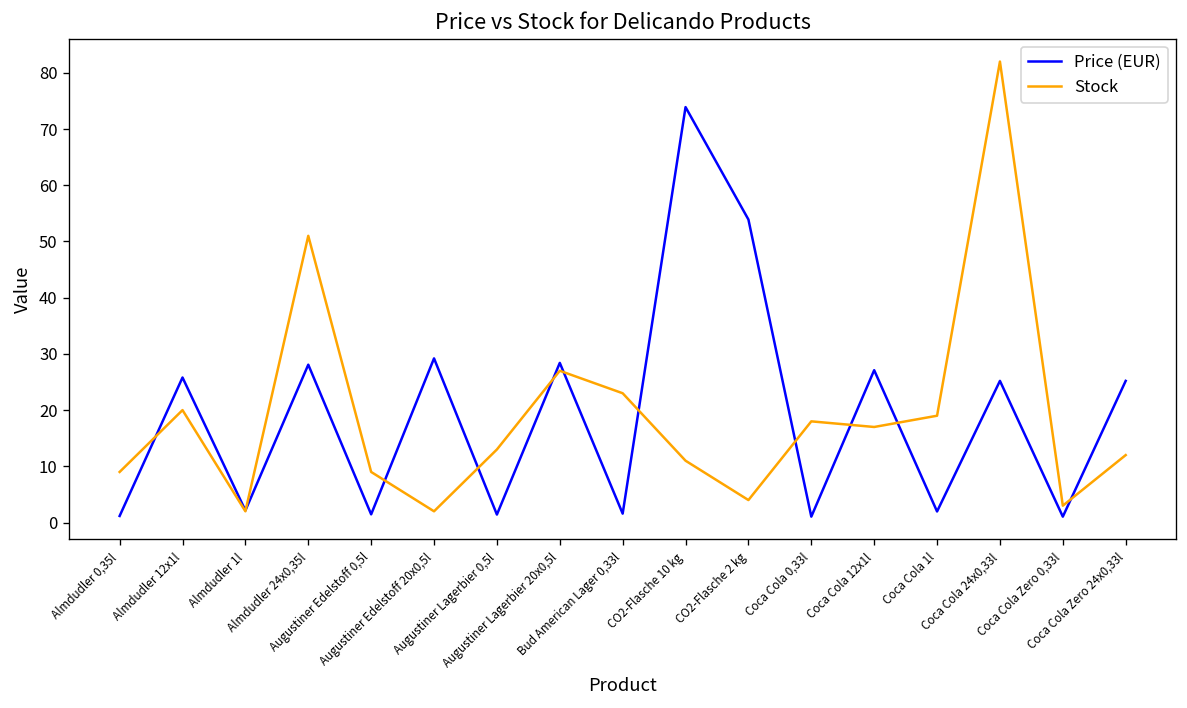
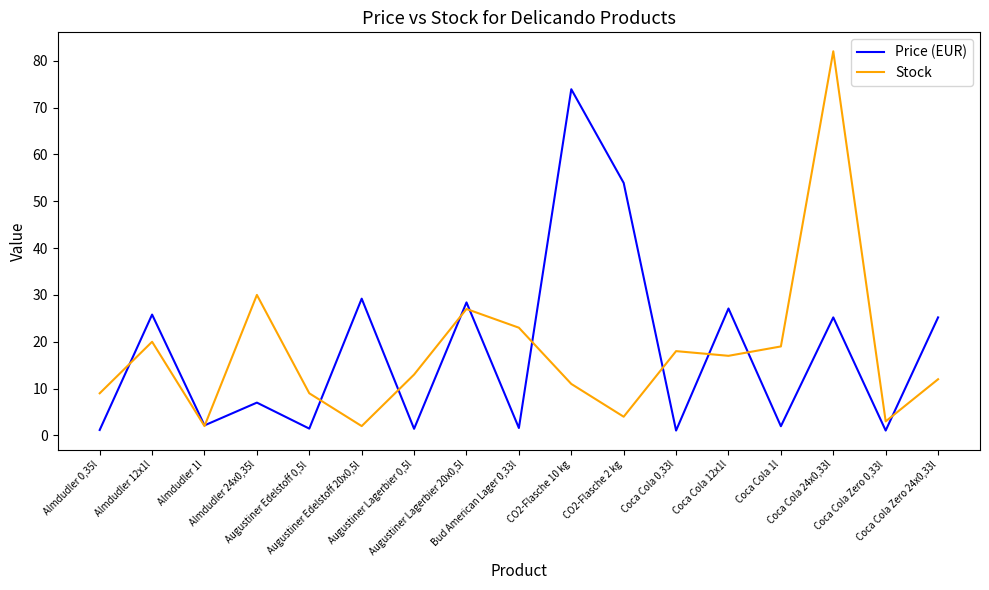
  {
    "Price (EUR)": {
      "Almdudler 0,35l": 1,
      "Almdudler 12x1l": 26,
-     "Almdudler 24x0,35l": 28,
+     "Almdudler 24x0,35l": 7,
      "Augustiner Edelstoff 0,5l": 1,
      "Augustiner Edelstoff 20x0,5l": 29,
      "Augustiner Lagerbier 0,5l": 1,
      "Augustiner Lagerbier 20x0,5l": 28,
      "Bud American Lager 0,33l": 2,
      "CO2-Flasche 10 kg": 74,
      "CO2-Flasche 2 kg": 54,
      "Coca Cola 0,33l": 1,
      "Coca Cola 12x1l": 27,
      "Coca Cola 1l": 2,
      "Coca Cola 24x0,33l": 25,
      "Coca Cola Zero 0,33l": 1,
      "Coca Cola Zero 24x0,33l": 25
    },
    "Stock": {
      "Almdudler 0,35l": 9,
      "Almdudler 12x1l": 20,
-     "Almdudler 24x0,35l": 51,
+     "Almdudler 24x0,35l": 30,
      "Augustiner Edelstoff 0,5l": 9,
      "Augustiner Edelstoff 20x0,5l": 2,
      "Augustiner Lagerbier 0,5l": 13,
      "Augustiner Lagerbier 20x0,5l": 27,
      "Bud American Lager 0,33l": 23,
      "CO2-Flasche 10 kg": 11,
      "CO2-Flasche 2 kg": 4,
      "Coca Cola 0,33l": 18,
      "Coca Cola 12x1l": 17,
      "Coca Cola 1l": 19,
      "Coca Cola 24x0,33l": 82,
      "Coca Cola Zero 0,33l": 3,
      "Coca Cola Zero 24x0,33l": 12
    }
  }
